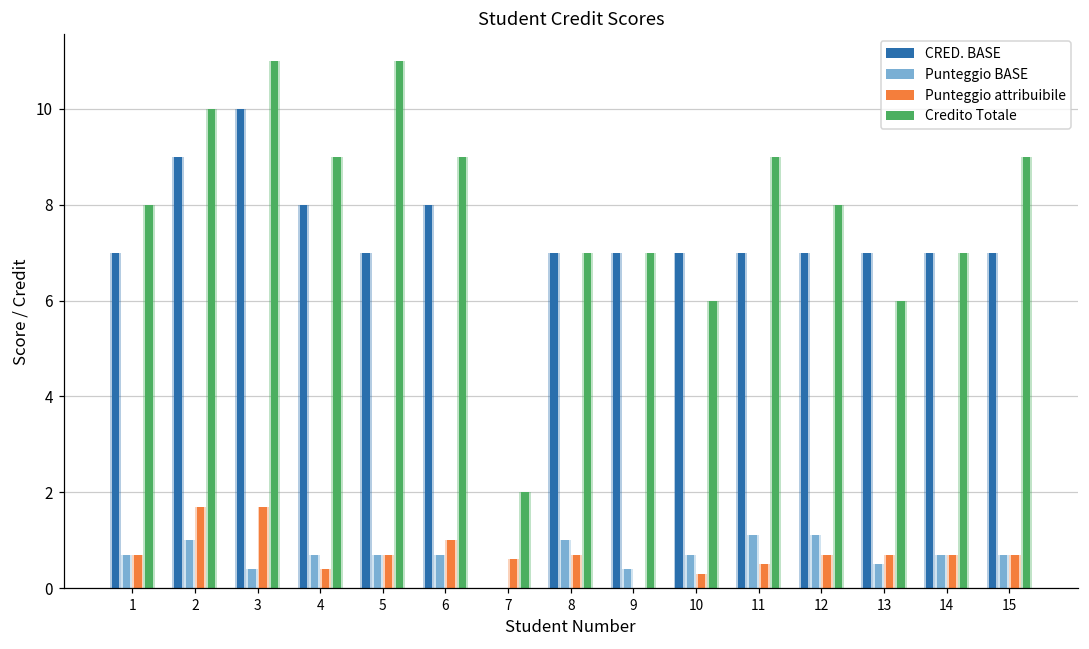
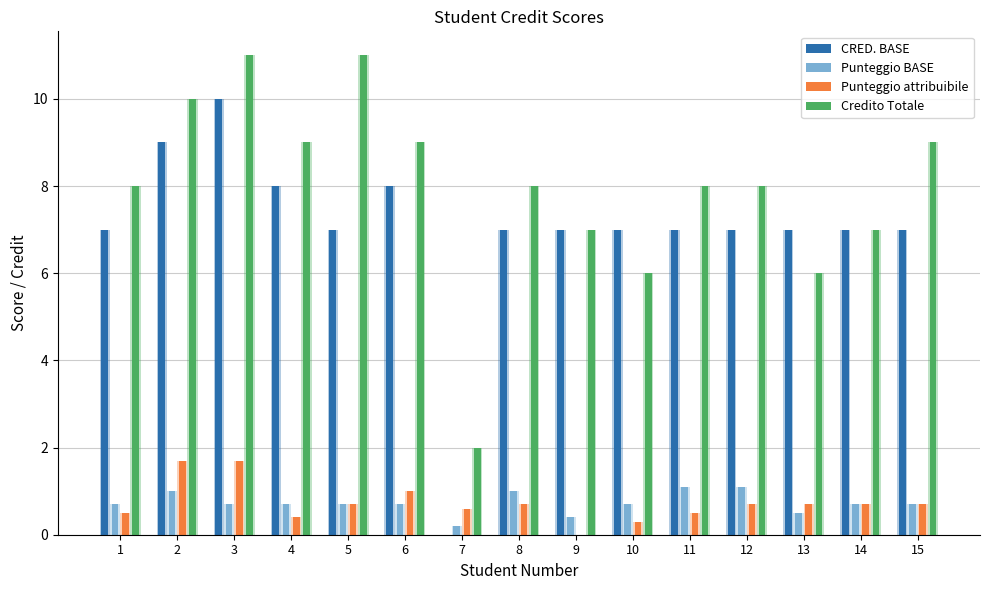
  {
    "Punteggio BASE": {
      "1": 0.7,
      "2": 1.0,
-     "3": 0.4,
+     "3": 0.7,
      "4": 0.7,
      "5": 0.7,
      "6": 0.7,
-     "7": 0.0,
+     "7": 0.2,
      "8": 1.0,
      "9": 0.4,
      "10": 0.7,
      "11": 1.1,
      "12": 1.1,
      "13": 0.5,
      "14": 0.7,
      "15": 0.7
    },
    "Punteggio attribuibile": {
-     "1": 0.7,
+     "1": 0.5,
      "2": 1.7,
      "3": 1.7,
      "4": 0.4,
      "5": 0.7,
      "6": 1.0,
      "7": 0.6,
      "8": 0.7,
      "9": 0.0,
      "10": 0.3,
      "11": 0.5,
      "12": 0.7,
      "13": 0.7,
      "14": 0.7,
      "15": 0.7
    },
    "Credito Totale": {
      "1": 8,
      "2": 10,
      "3": 11,
      "4": 9,
      "5": 11,
      "6": 9,
      "7": 2,
-     "8": 7,
+     "8": 8,
      "9": 7,
      "10": 6,
-     "11": 9,
+     "11": 8,
      "12": 8,
      "13": 6,
      "14": 7,
      "15": 9
    }
  }
